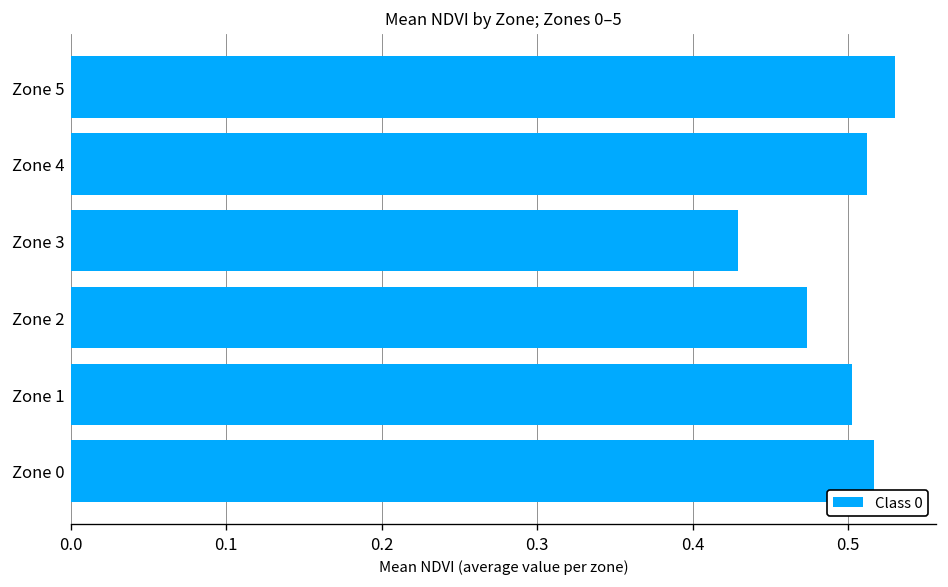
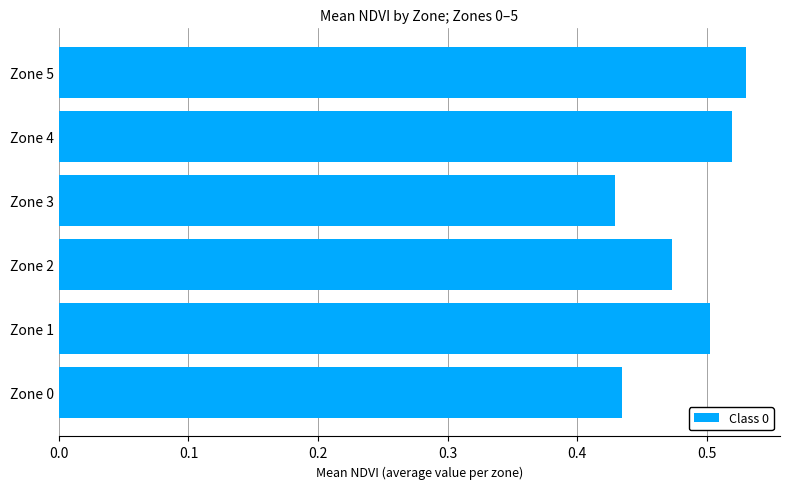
  {
    "Zone 5": 0.530,
-   "Zone 4": 0.512,
+   "Zone 4": 0.519,
    "Zone 3": 0.429,
    "Zone 2": 0.473,
    "Zone 1": 0.502,
-   "Zone 0": 0.516
+   "Zone 0": 0.435
  }
